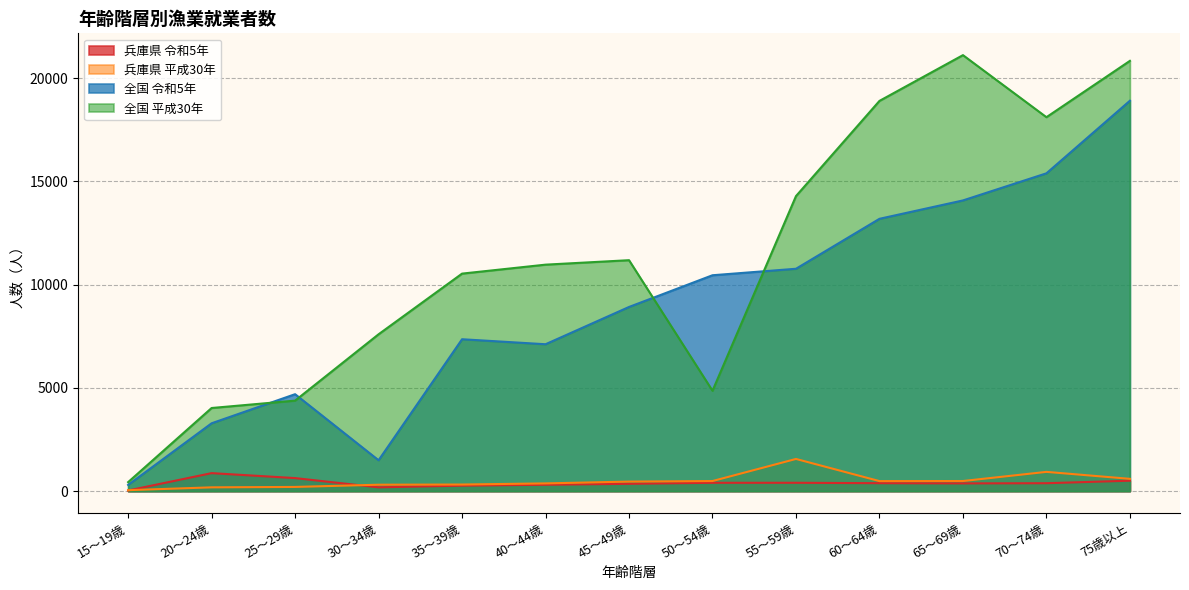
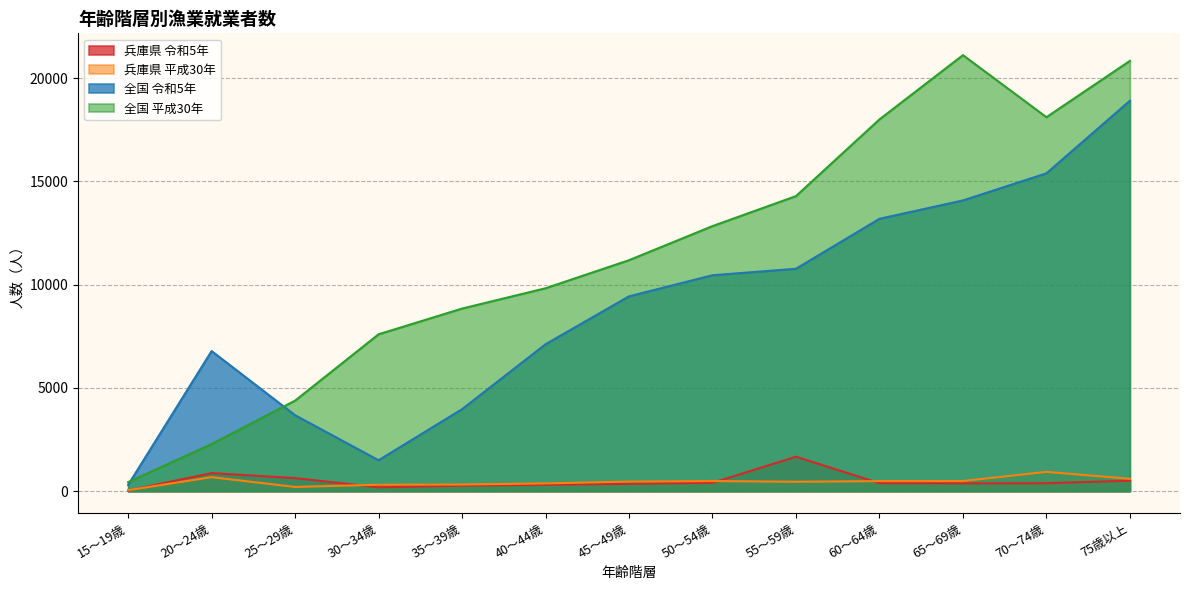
  {
    "兵庫県 令和5年": {
      "20～24歳": 900,
      "25～29歳": 600,
      "30～34歳": 200,
-     "55～59歳": 400,
+     "55～59歳": 1700,
      "70～74歳": 400
    },
    "兵庫県 平成30年": {
-     "20～24歳": 200,
+     "20～24歳": 700,
      "25～29歳": 200,
      "30～34歳": 300,
-     "55～59歳": 1600,
+     "55～59歳": 500,
      "70～74歳": 900
    },
    "全国 令和5年": {
      "15～19歳": 300,
-     "20～24歳": 3300,
-     "25～29歳": 4700,
+     "20～24歳": 6800,
+     "25～29歳": 3700,
      "30～34歳": 1500,
-     "35～39歳": 7400,
+     "35～39歳": 4000,
      "40～44歳": 7100,
-     "45～49歳": 8900,
+     "45～49歳": 9400,
      "50～54歳": 10500,
      "55～59歳": 10800,
      "60～64歳": 13200,
      "65～69歳": 14100,
      "70～74歳": 15400,
      "75歳以上": 18900
    },
    "全国 平成30年": {
      "15～19歳": 400,
-     "20～24歳": 4000,
+     "20～24歳": 2300,
      "25～29歳": 4400,
      "30～34歳": 7600,
-     "35～39歳": 10500,
-     "40～44歳": 11000,
+     "35～39歳": 8800,
+     "40～44歳": 9800,
      "45～49歳": 11200,
-     "50～54歳": 4900,
+     "50～54歳": 12800,
      "55～59歳": 14300,
-     "60～64歳": 18900,
+     "60～64歳": 18000,
      "65～69歳": 21100,
      "70～74歳": 18100,
      "75歳以上": 20800
    }
  }
